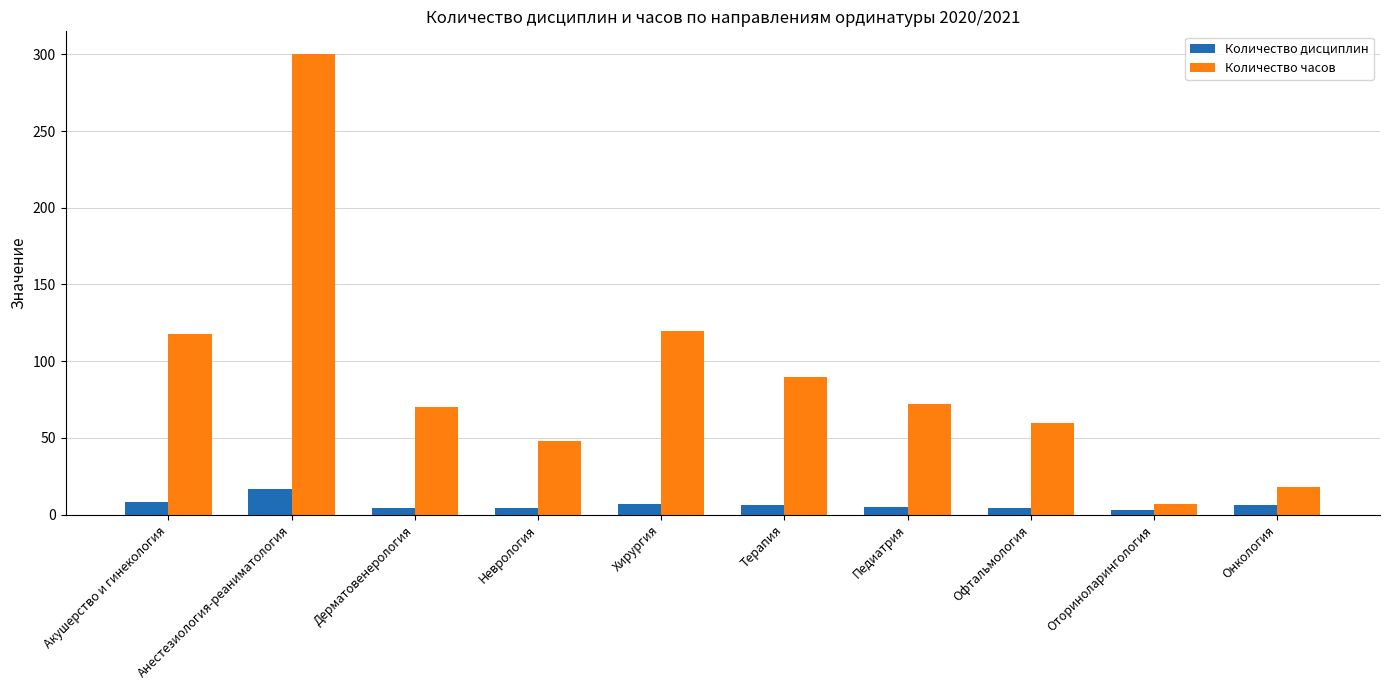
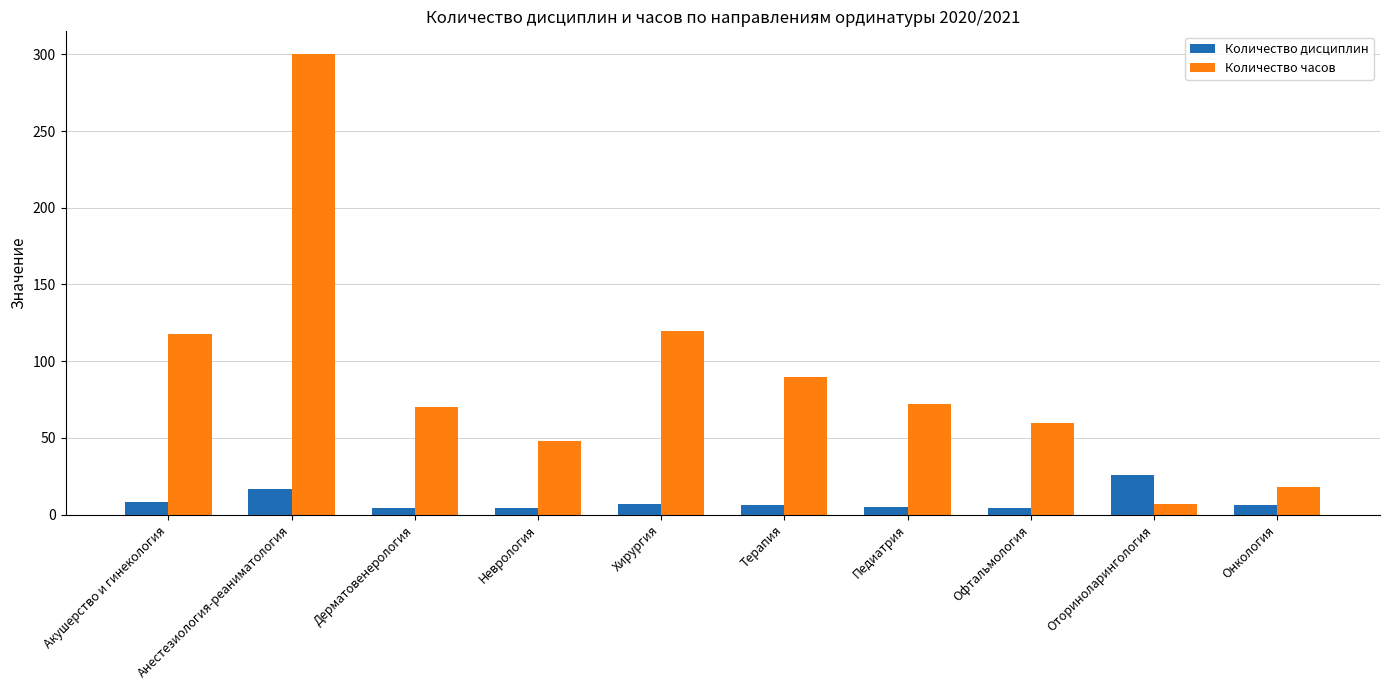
  {
    "Количество дисциплин": {
      "Акушерство и гинекология": 8,
      "Анестезиология-реаниматология": 17,
      "Дерматовенерология": 4,
      "Неврология": 4,
      "Хирургия": 7,
      "Терапия": 6,
      "Педиатрия": 5,
      "Офтальмология": 4,
-     "Оториноларингология": 3,
+     "Оториноларингология": 26,
      "Онкология": 6
    },
    "Количество часов": {
      "Акушерство и гинекология": 118,
      "Анестезиология-реаниматология": 300,
      "Дерматовенерология": 70,
      "Неврология": 48,
      "Хирургия": 120,
      "Терапия": 90,
      "Педиатрия": 72,
      "Офтальмология": 60,
      "Оториноларингология": 7,
      "Онкология": 18
    }
  }
